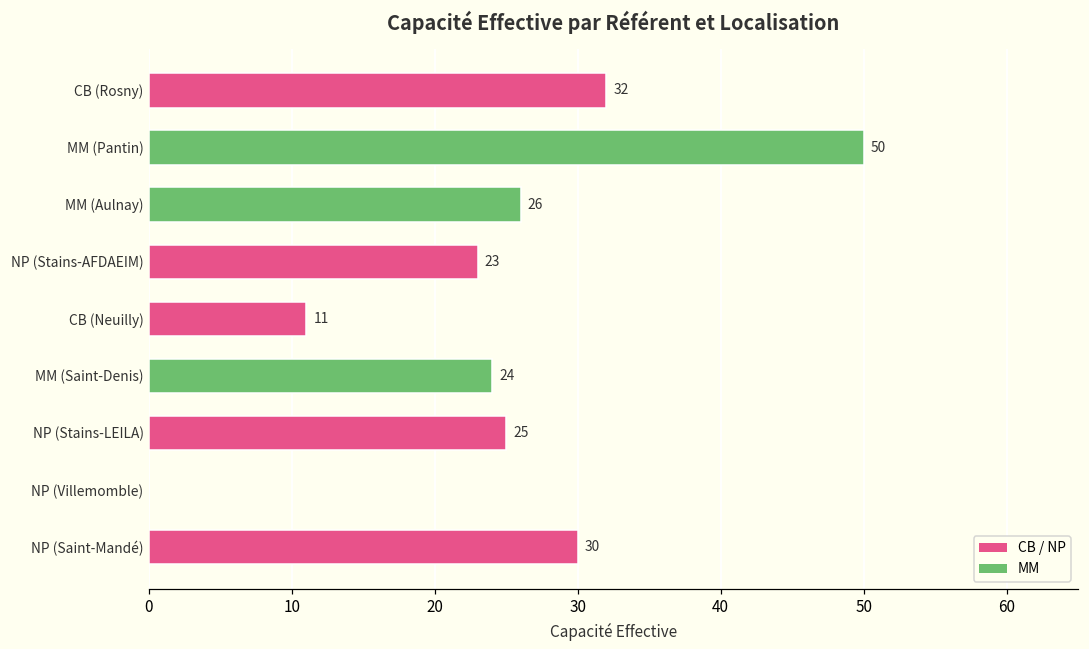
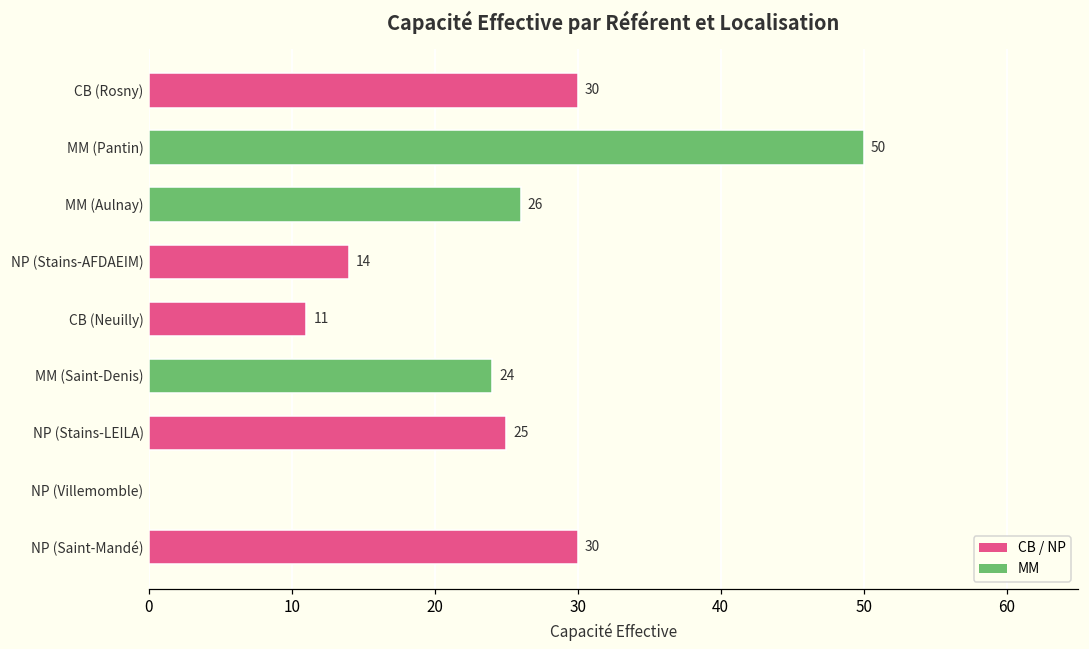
  {
-   "CB (Rosny)": 32,
+   "CB (Rosny)": 30,
    "MM (Pantin)": 50,
    "MM (Aulnay)": 26,
-   "NP (Stains-AFDAEIM)": 23,
+   "NP (Stains-AFDAEIM)": 14,
    "CB (Neuilly)": 11,
    "MM (Saint-Denis)": 24,
    "NP (Stains-LEILA)": 25,
    "NP (Saint-Mandé)": 30
  }
